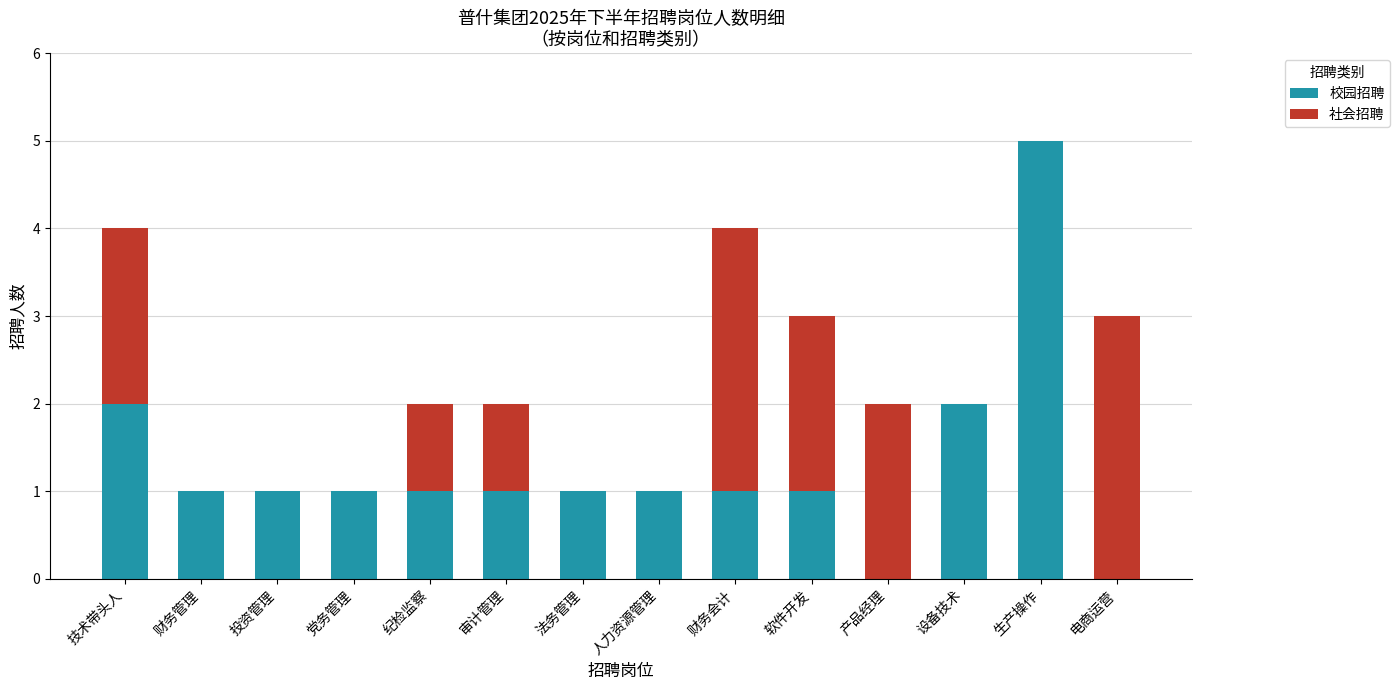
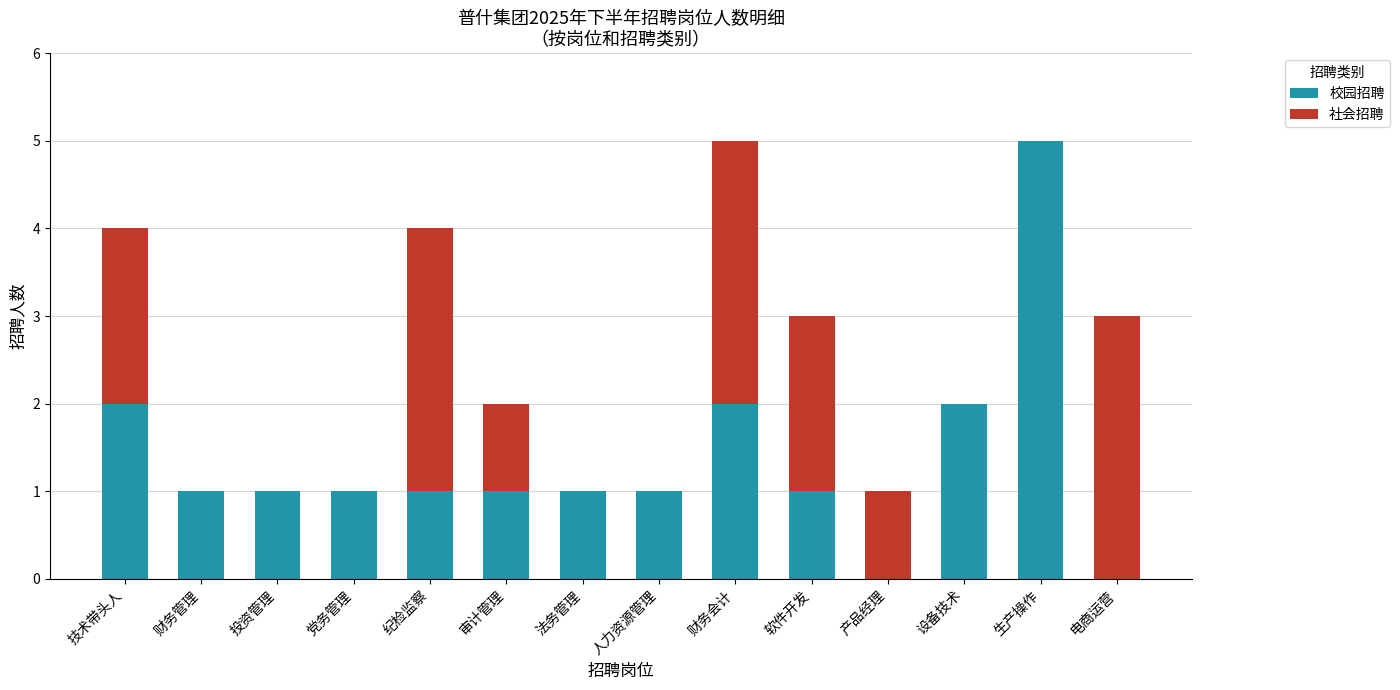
  {
    "校园招聘": {
      "技术带头人": 2,
      "财务管理": 1,
      "投资管理": 1,
      "党务管理": 1,
      "纪检监察": 1,
      "审计管理": 1,
      "法务管理": 1,
      "人力资源管理": 1,
-     "财务会计": 1,
+     "财务会计": 2,
      "软件开发": 1,
      "产品经理": 0,
      "设备技术": 2,
      "生产操作": 5,
      "电商运营": 0
    },
    "社会招聘": {
      "技术带头人": 2,
      "财务管理": 0,
      "投资管理": 0,
      "党务管理": 0,
-     "纪检监察": 1,
+     "纪检监察": 3,
      "审计管理": 1,
      "法务管理": 0,
      "人力资源管理": 0,
      "财务会计": 3,
      "软件开发": 2,
-     "产品经理": 2,
+     "产品经理": 1,
      "设备技术": 0,
      "生产操作": 0,
      "电商运营": 3
    }
  }
